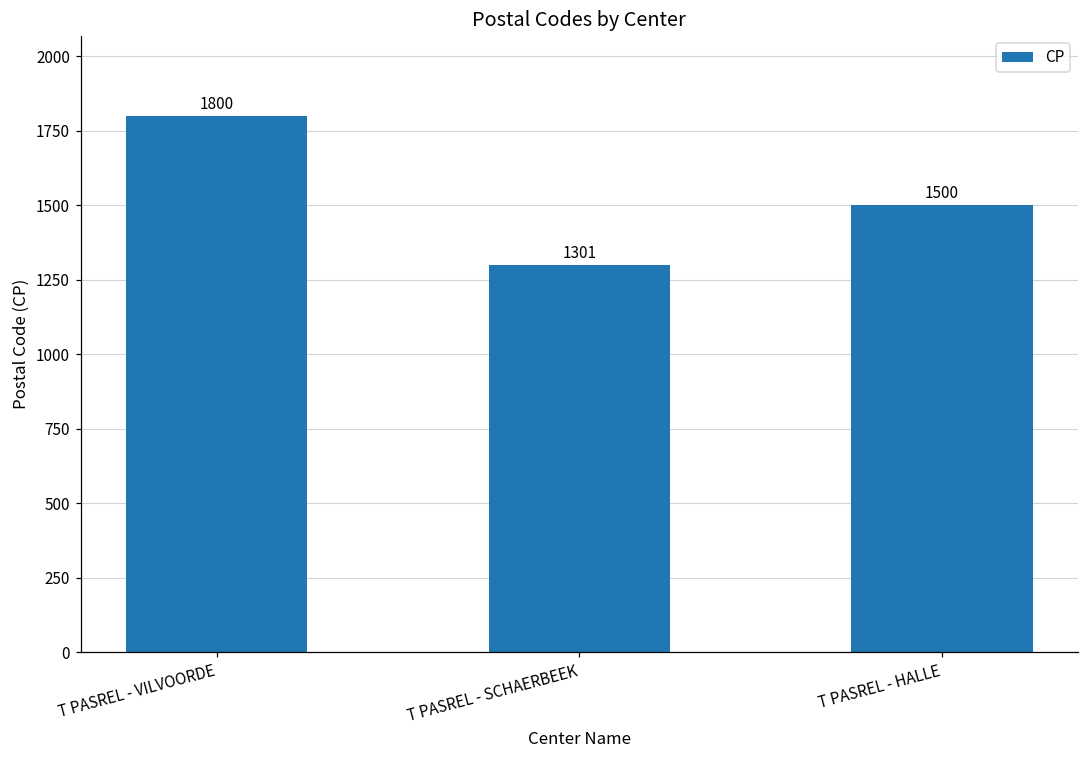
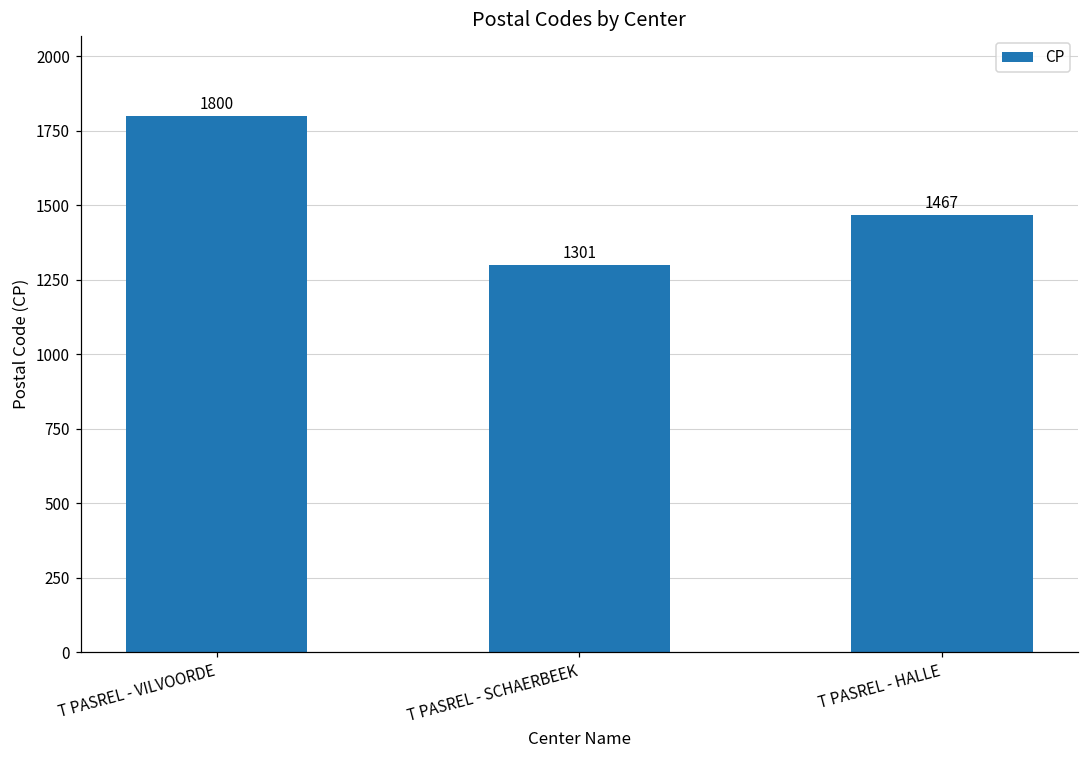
  {
    "T PASREL - VILVOORDE": 1800,
    "T PASREL - SCHAERBEEK": 1301,
-   "T PASREL - HALLE": 1500
+   "T PASREL - HALLE": 1467
  }
